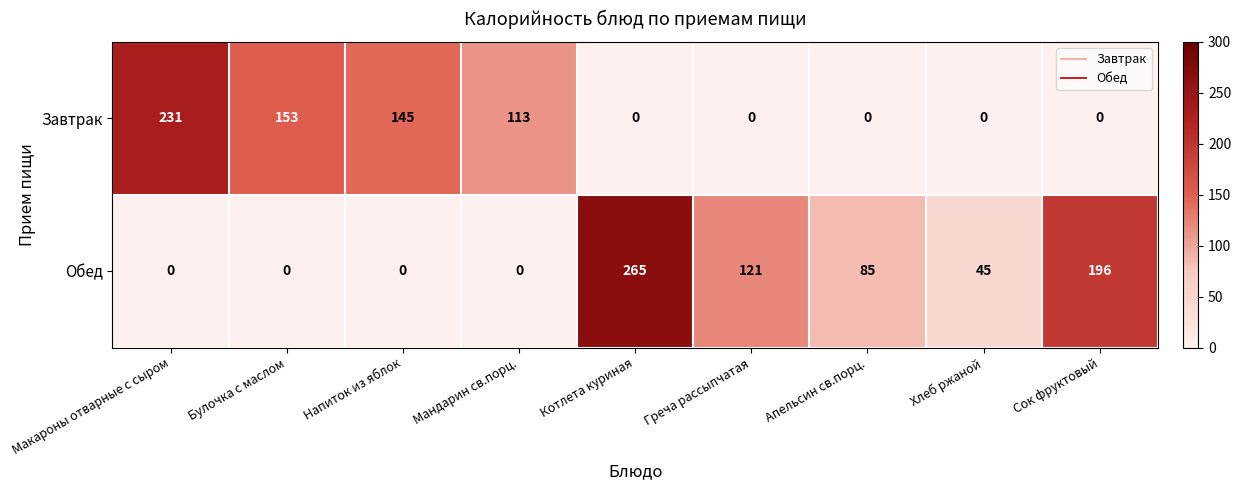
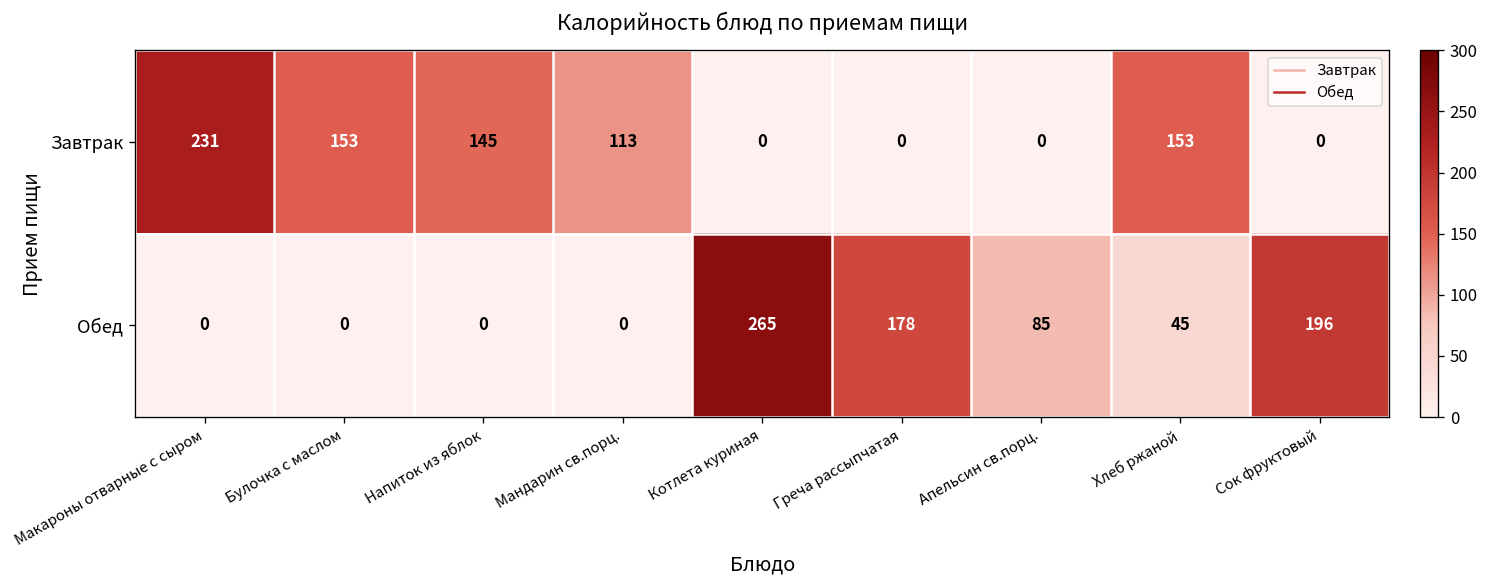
  {
    "Завтрак": {
      "Макароны отварные с сыром": 231,
      "Булочка с маслом": 153,
      "Напиток из яблок": 145,
      "Мандарин св.порц.": 113,
      "Котлета куриная": 0,
      "Греча рассыпчатая": 0,
      "Апельсин св.порц.": 0,
-     "Хлеб ржаной": 0,
+     "Хлеб ржаной": 153,
      "Сок фруктовый": 0
    },
    "Обед": {
      "Макароны отварные с сыром": 0,
      "Булочка с маслом": 0,
      "Напиток из яблок": 0,
      "Мандарин св.порц.": 0,
      "Котлета куриная": 265,
-     "Греча рассыпчатая": 121,
+     "Греча рассыпчатая": 178,
      "Апельсин св.порц.": 85,
      "Хлеб ржаной": 45,
      "Сок фруктовый": 196
    }
  }
